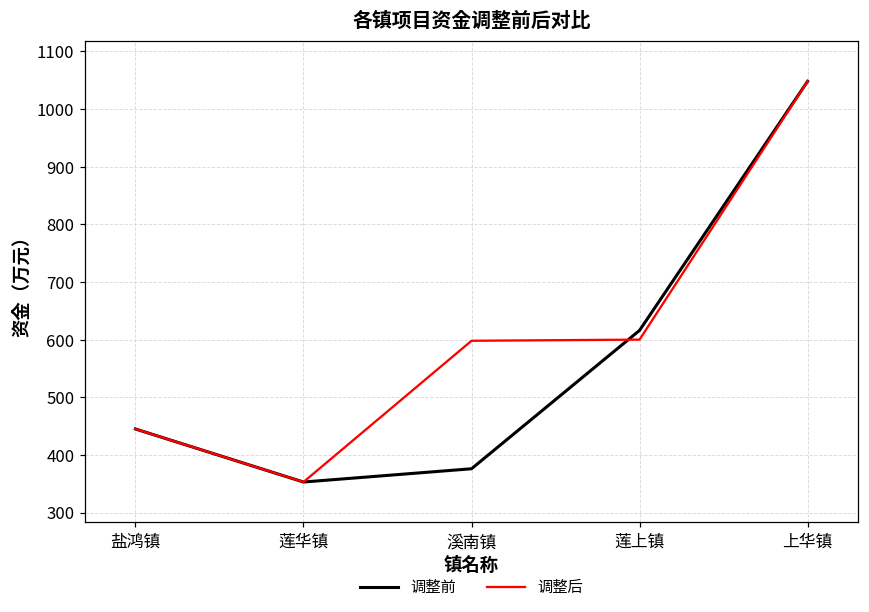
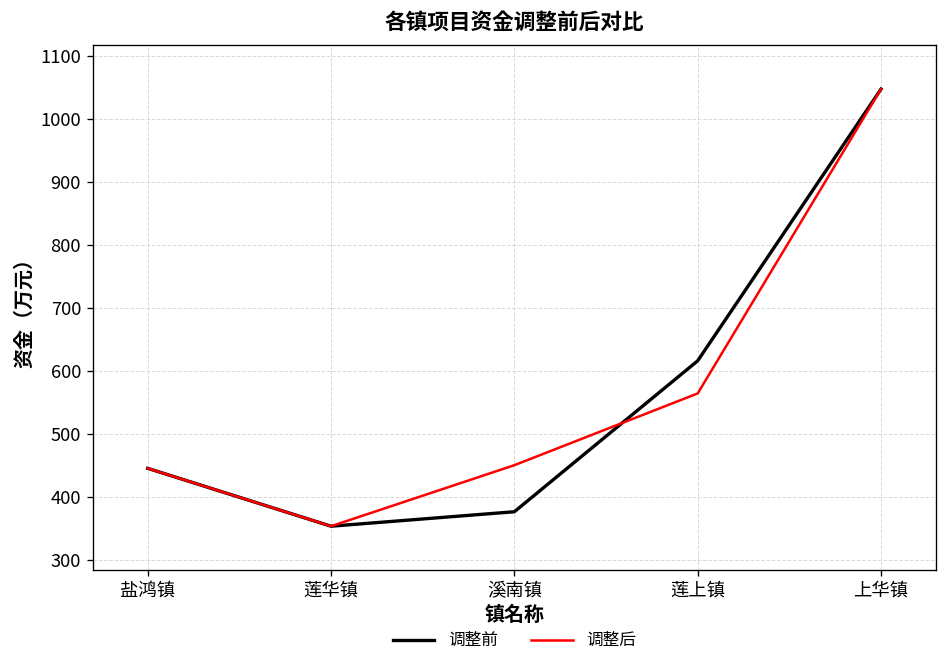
  {
    "调整前": {
      "溪南镇": 380,
      "莲上镇": 620
    },
    "调整后": {
-     "溪南镇": 600,
-     "莲上镇": 600
+     "溪南镇": 450,
+     "莲上镇": 560
    }
  }
